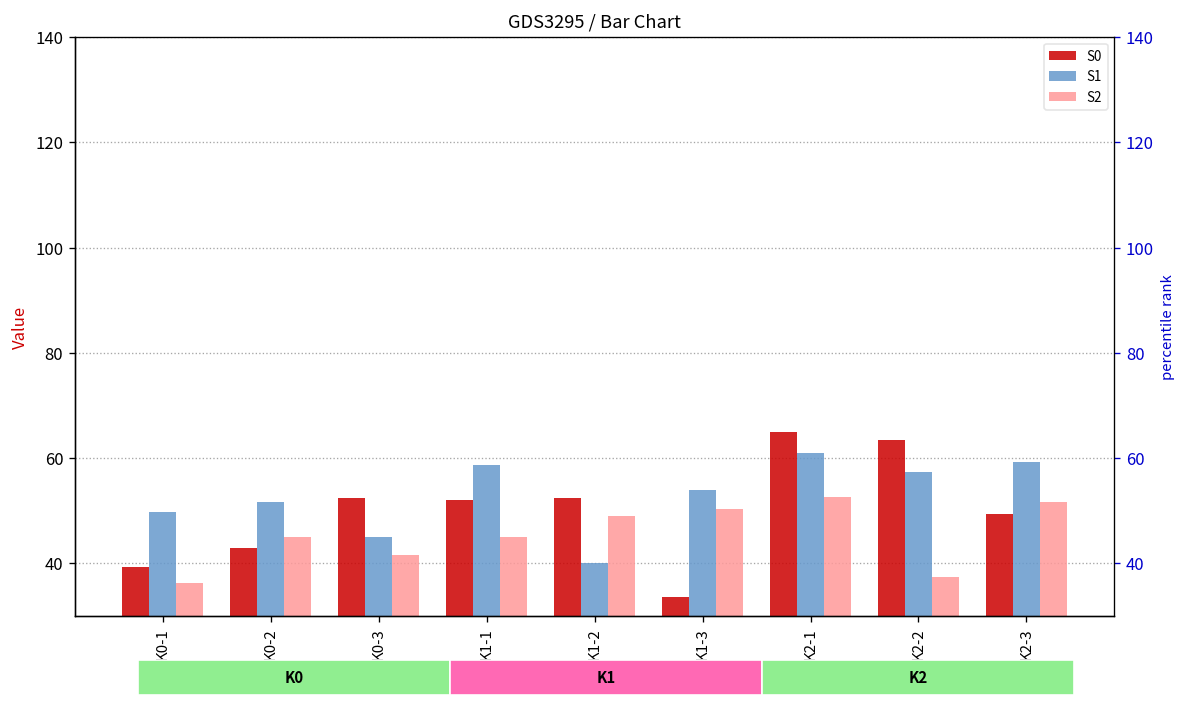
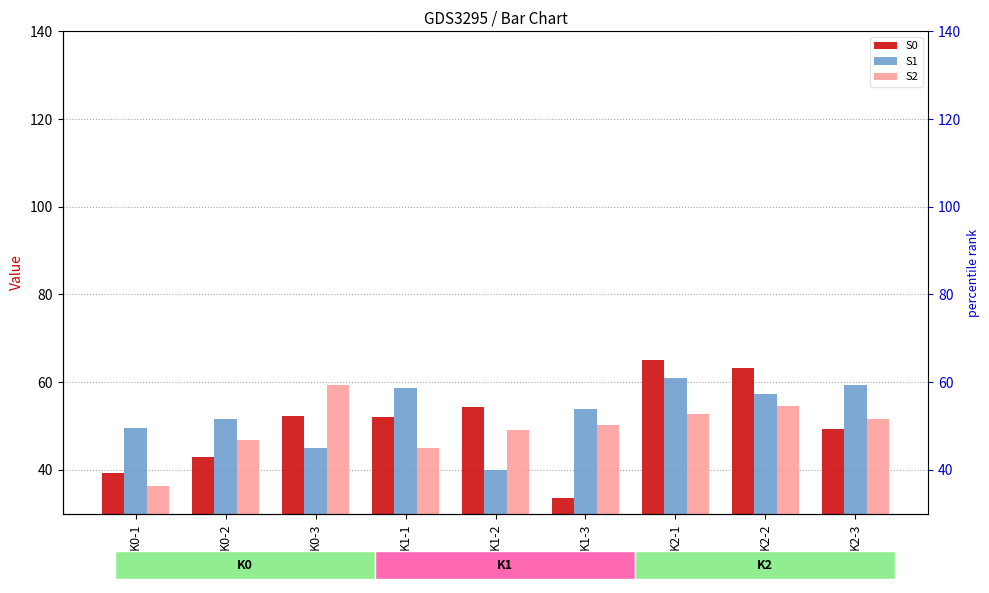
  {
    "GDS3295 / Bar Chart": {
      "S0": {
        "K0-1": 39,
        "K0-2": 43,
        "K0-3": 52,
        "K1-1": 52,
-       "K1-2": 52,
+       "K1-2": 54,
        "K1-3": 34,
        "K2-1": 65,
        "K2-2": 63,
        "K2-3": 49
      },
      "S1": {
        "K0-1": 50,
        "K0-2": 52,
        "K0-3": 45,
        "K1-1": 59,
        "K1-2": 40,
        "K1-3": 54,
        "K2-1": 61,
        "K2-2": 57,
        "K2-3": 59
      },
      "S2": {
        "K0-1": 36,
-       "K0-2": 45,
-       "K0-3": 42,
+       "K0-2": 47,
+       "K0-3": 59,
        "K1-1": 45,
        "K1-2": 49,
        "K1-3": 50,
        "K2-1": 53,
-       "K2-2": 37,
+       "K2-2": 55,
        "K2-3": 52
      }
    }
  }
